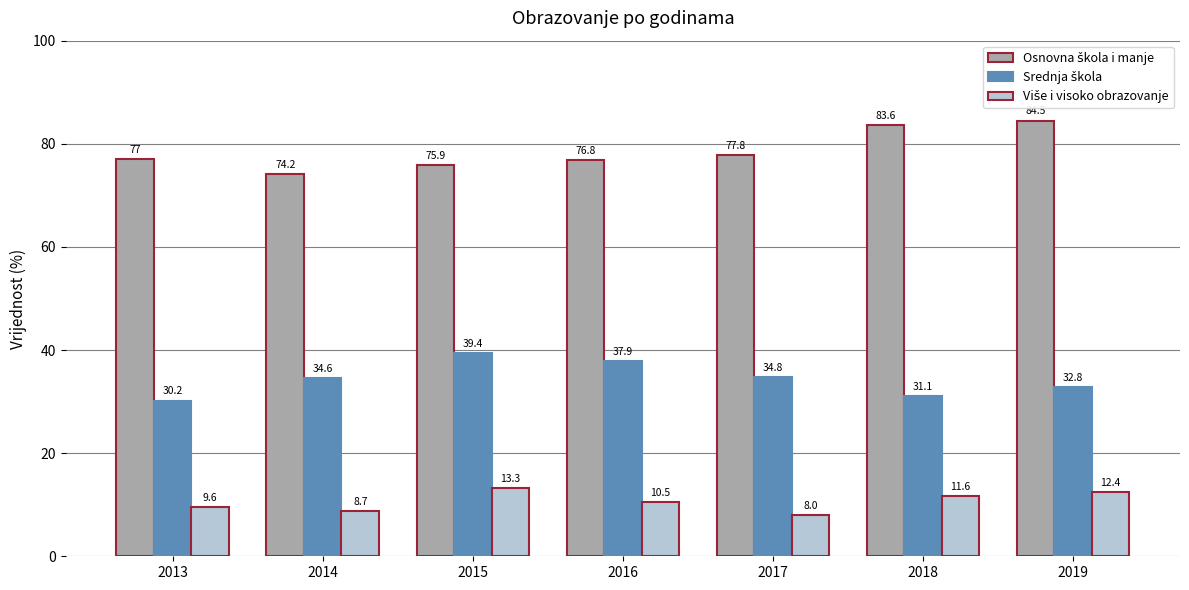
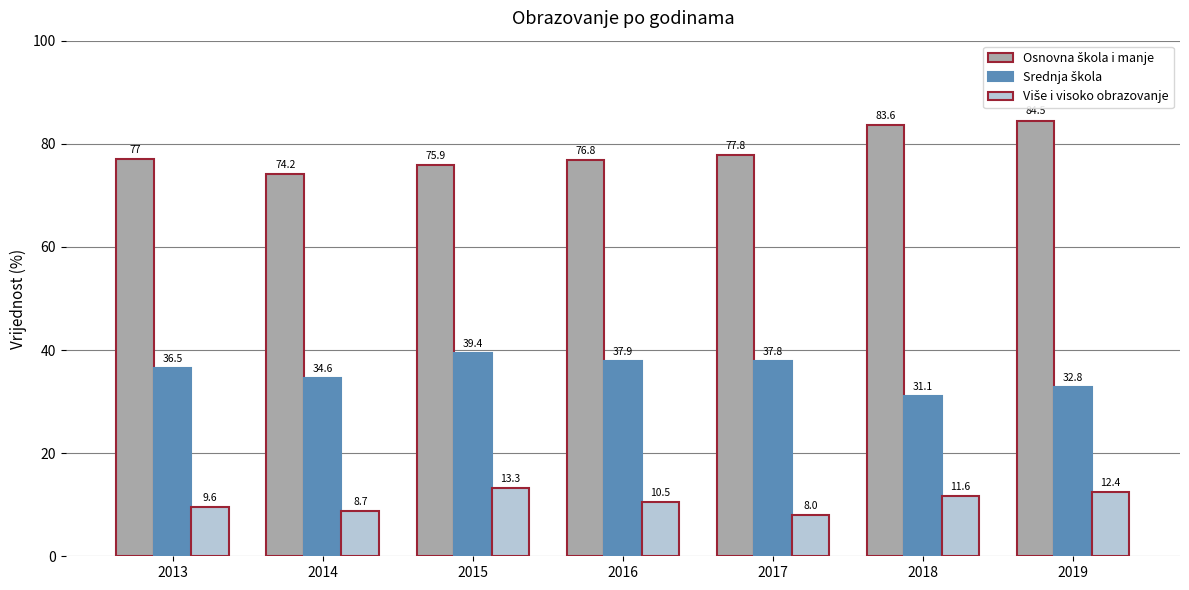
  {
    "Srednja škola": {
-     "2013": 30.2,
+     "2013": 36.5,
      "2014": 34.6,
      "2015": 39.4,
      "2016": 37.9,
-     "2017": 34.8,
+     "2017": 37.8,
      "2018": 31.1,
      "2019": 32.8
    }
  }
